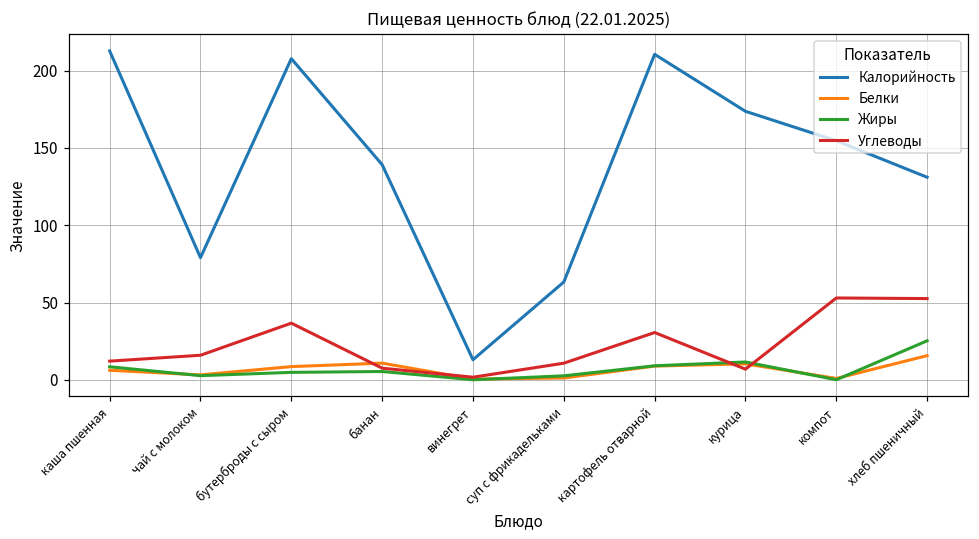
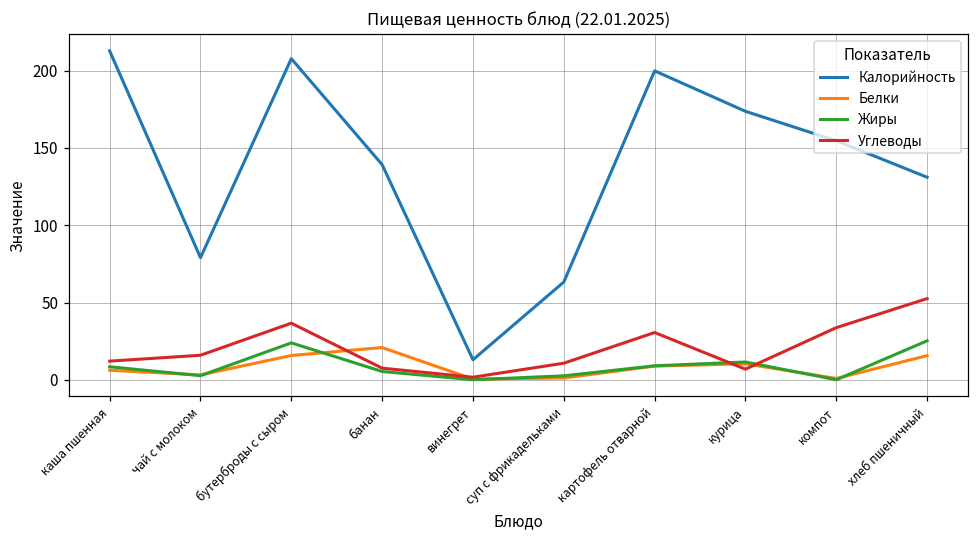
  {
    "Калорийность": {
      "каша пшенная": 213,
      "чай с молоком": 79,
      "бутерброды с сыром": 208,
      "банан": 139,
      "винегрет": 13,
      "суп с фрикадельками": 63,
-     "картофель отварной": 211,
+     "картофель отварной": 200,
      "курица": 174,
      "хлеб пшеничный": 131
    },
    "Белки": {
      "каша пшенная": 6,
-     "бутерброды с сыром": 9,
-     "банан": 11,
+     "бутерброды с сыром": 16,
+     "банан": 21,
      "хлеб пшеничный": 16
    },
    "Жиры": {
      "каша пшенная": 8,
-     "бутерброды с сыром": 5,
+     "бутерброды с сыром": 24,
      "банан": 5,
      "хлеб пшеничный": 25
    },
    "Углеводы": {
      "каша пшенная": 12,
      "чай с молоком": 16,
      "бутерброды с сыром": 37,
      "банан": 8,
      "суп с фрикадельками": 11,
      "картофель отварной": 31,
      "курица": 7,
-     "компот": 53,
+     "компот": 34,
      "хлеб пшеничный": 53
    }
  }
